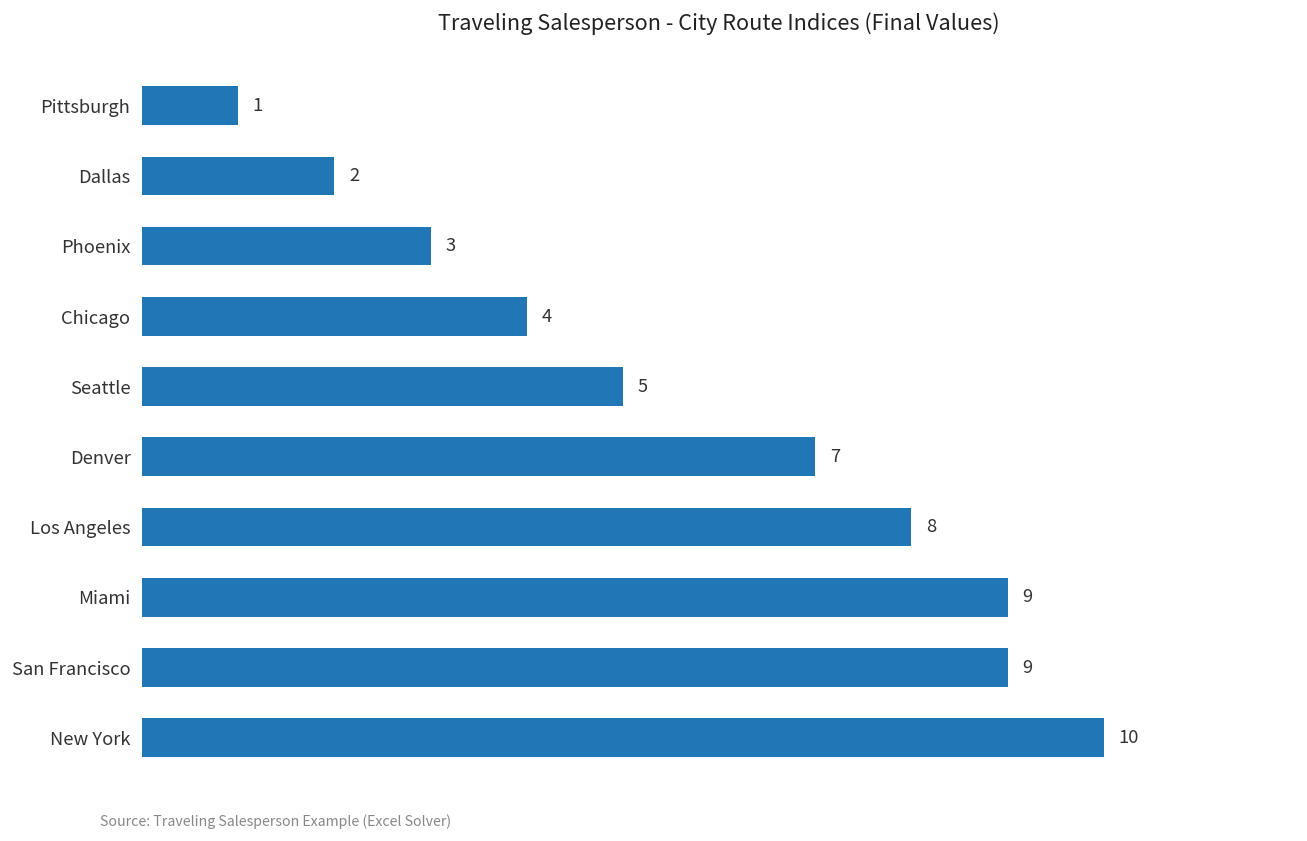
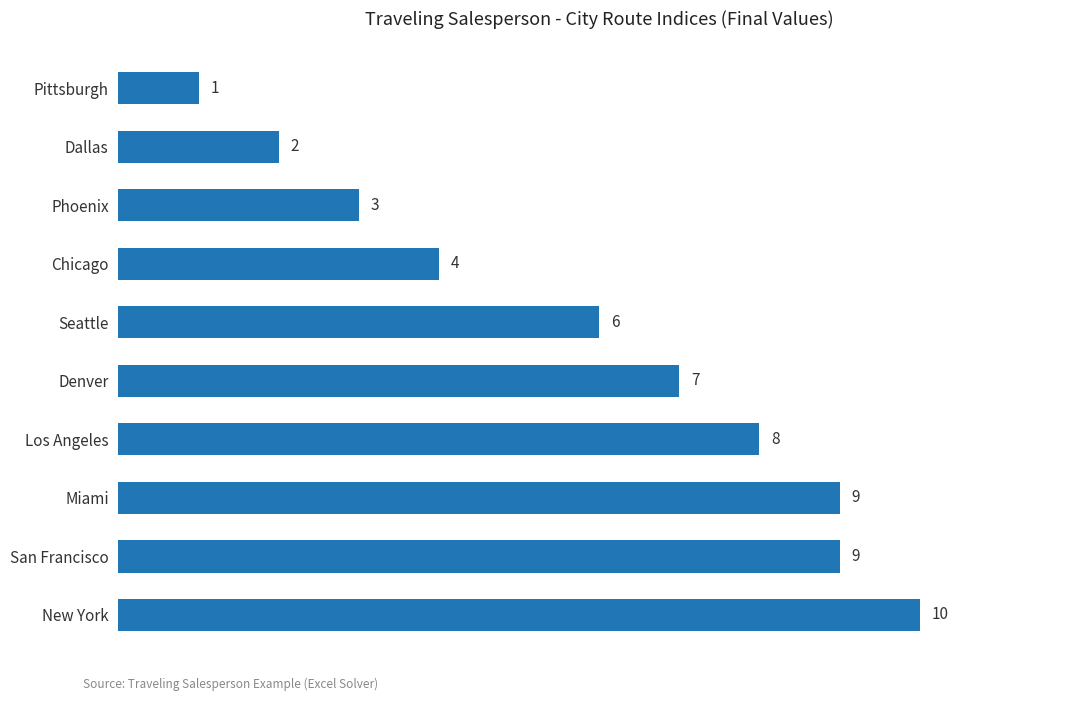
  {
    "Pittsburgh": 1,
    "Dallas": 2,
    "Phoenix": 3,
    "Chicago": 4,
-   "Seattle": 5,
+   "Seattle": 6,
    "Denver": 7,
    "Los Angeles": 8,
    "Miami": 9,
    "San Francisco": 9,
    "New York": 10
  }
